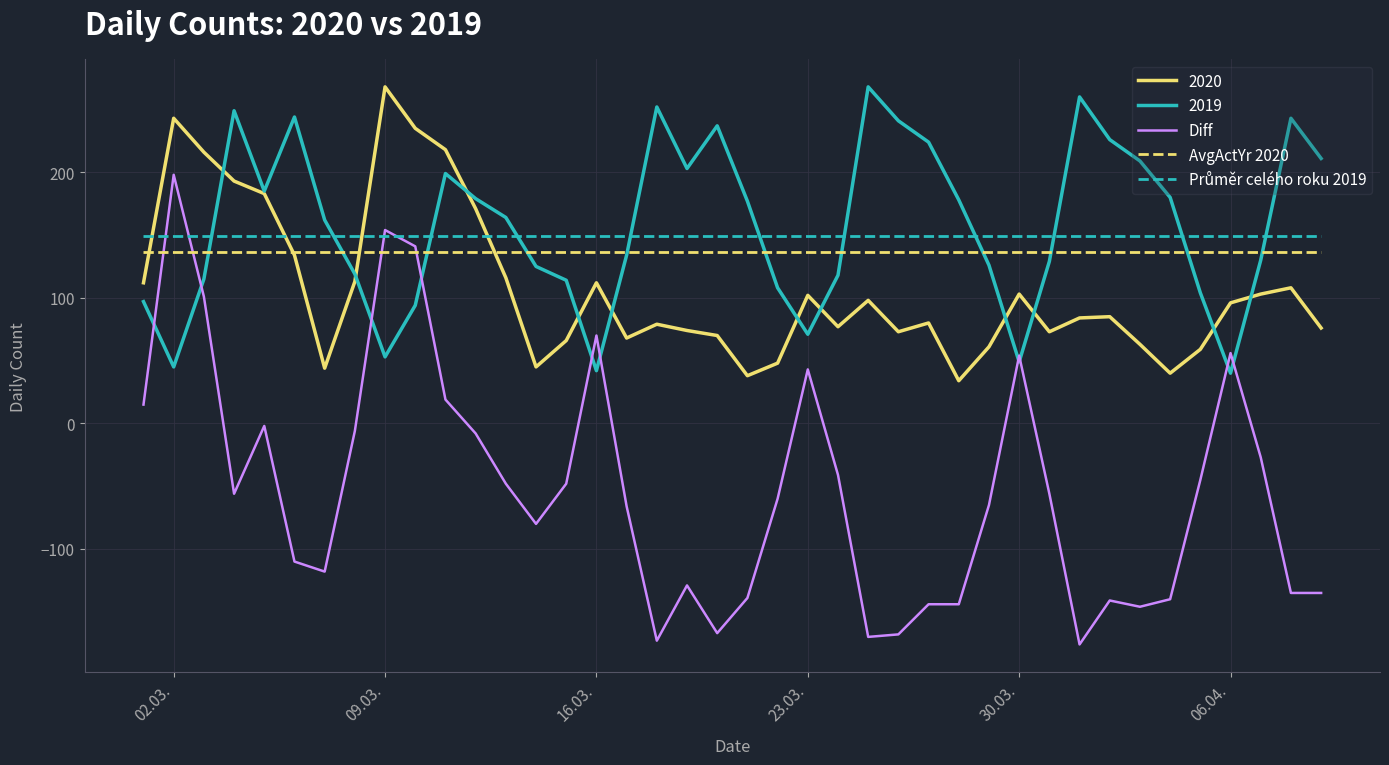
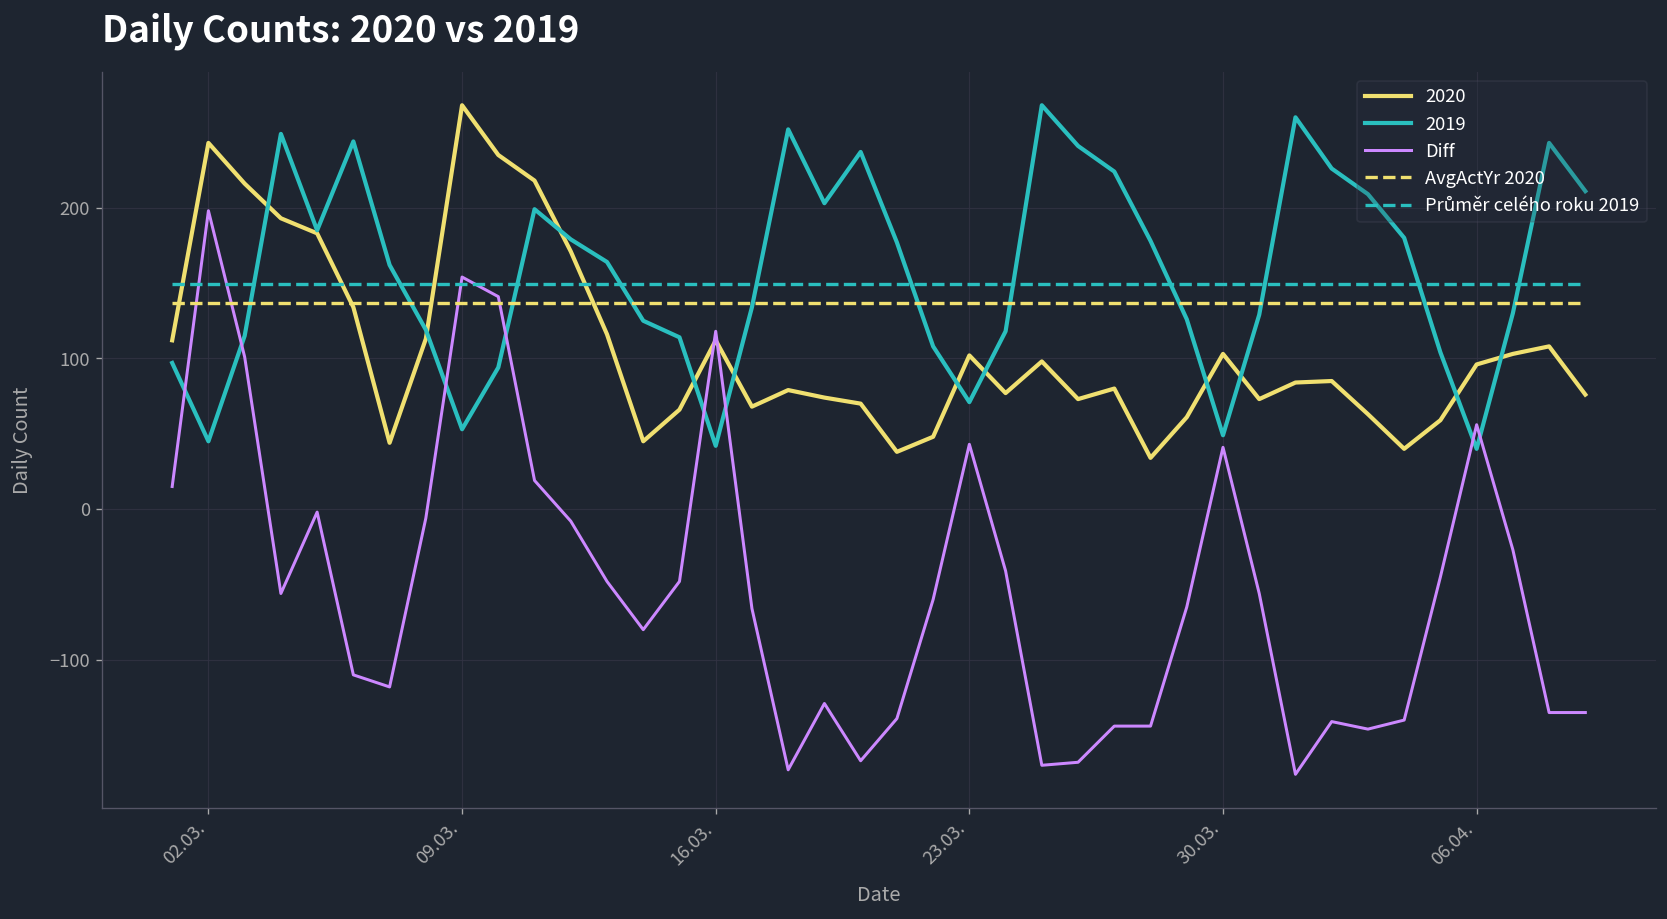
  {
    "Diff": {
      "02.03.": 198,
      "09.03.": 154,
-     "16.03.": 70,
+     "16.03.": 118,
      "23.03.": 43,
-     "30.03.": 54,
+     "30.03.": 41,
      "06.04.": 56
    }
  }
